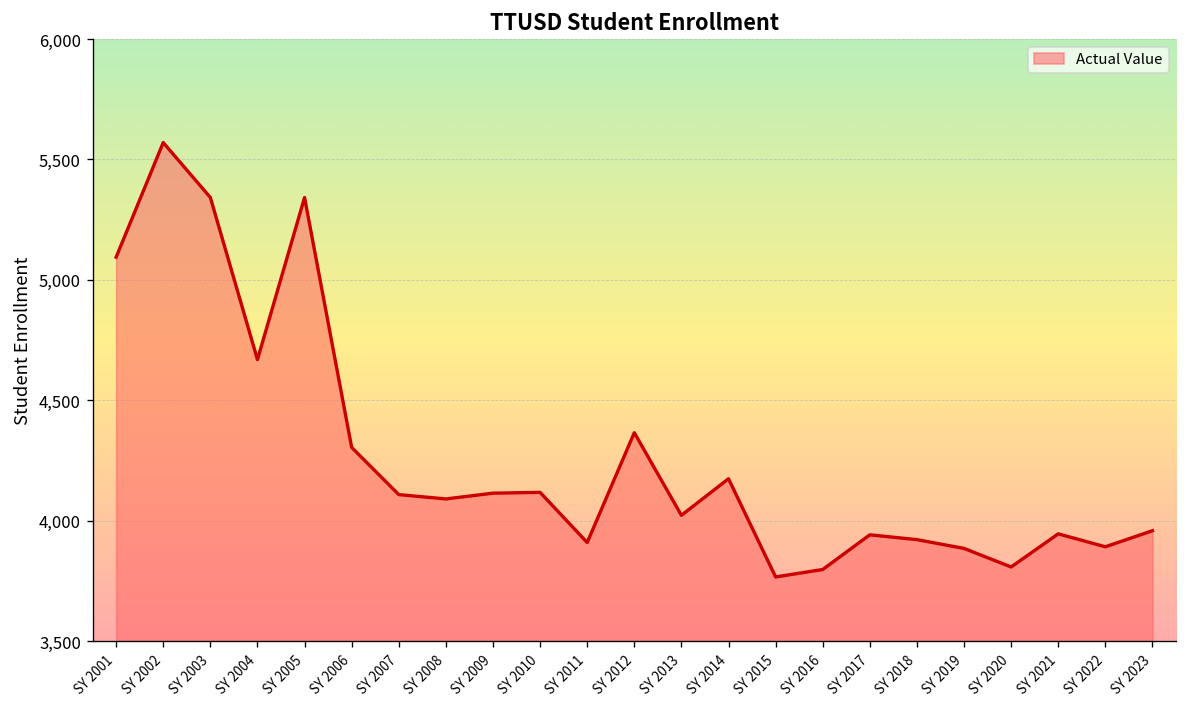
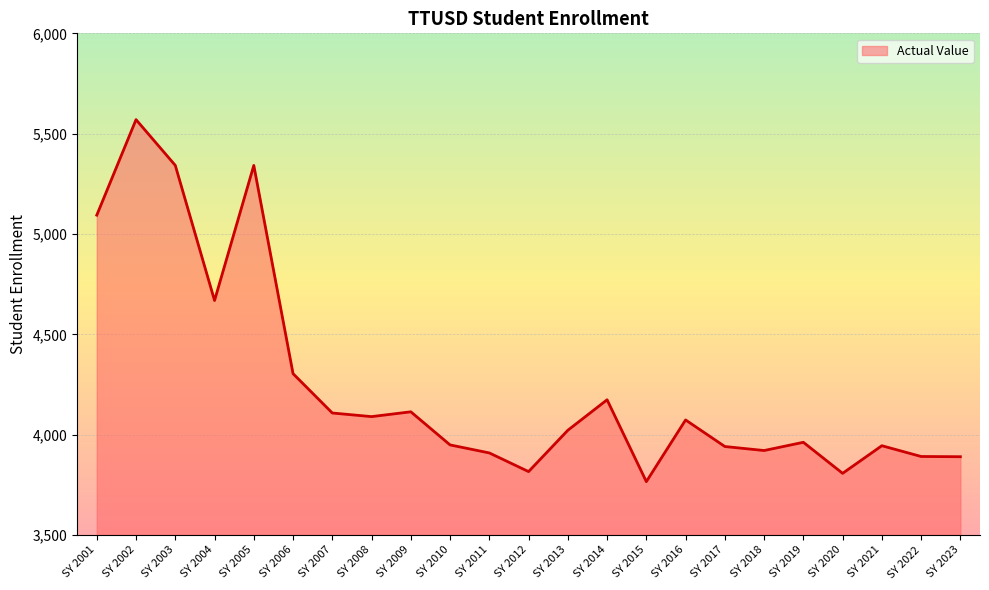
  {
    "SY 2001": "5,090",
    "SY 2002": "5,570",
    "SY 2003": "5,340",
    "SY 2004": "4,670",
    "SY 2005": "5,340",
    "SY 2006": "4,300",
    "SY 2007": "4,110",
    "SY 2008": "4,090",
    "SY 2009": "4,110",
-   "SY 2010": "4,120",
+   "SY 2010": "3,950",
    "SY 2011": "3,910",
-   "SY 2012": "4,370",
+   "SY 2012": "3,820",
    "SY 2013": "4,020",
    "SY 2014": "4,170",
    "SY 2015": "3,770",
-   "SY 2016": "3,800",
+   "SY 2016": "4,070",
    "SY 2017": "3,940",
    "SY 2018": "3,920",
-   "SY 2019": "3,880",
+   "SY 2019": "3,960",
    "SY 2020": "3,810",
    "SY 2021": "3,950",
    "SY 2022": "3,890",
-   "SY 2023": "3,960"
+   "SY 2023": "3,890"
  }
